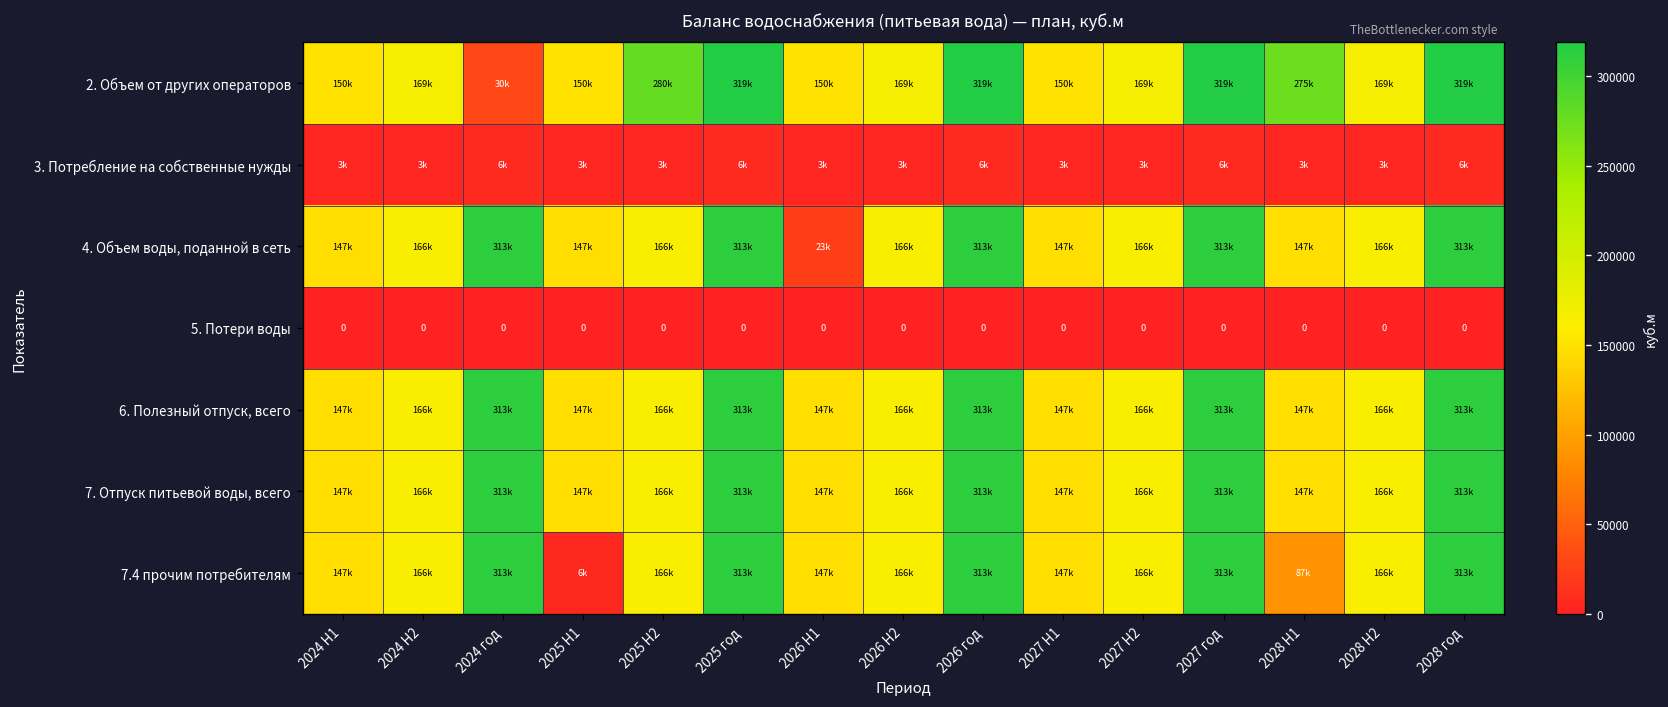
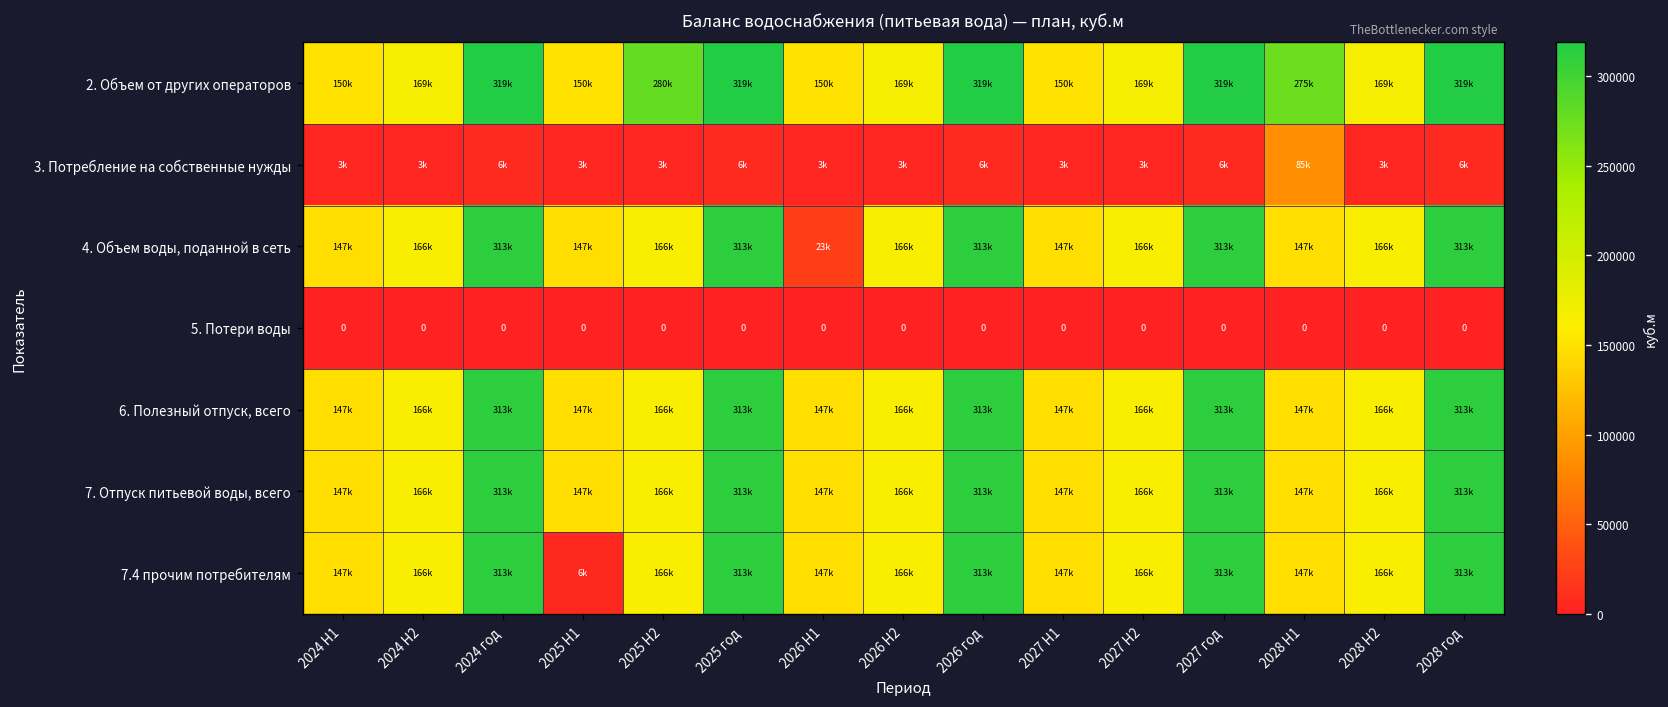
  {
    "2. Объем от других операторов": {
      "2024 H1": "150k",
      "2024 H2": "169k",
-     "2024 год": "30k",
+     "2024 год": "319k",
      "2025 H1": "150k",
      "2025 H2": "280k",
      "2025 год": "319k",
      "2026 H1": "150k",
      "2026 H2": "169k",
      "2026 год": "319k",
      "2027 H1": "150k",
      "2027 H2": "169k",
      "2027 год": "319k",
      "2028 H1": "275k",
      "2028 H2": "169k",
      "2028 год": "319k"
    },
    "3. Потребление на собственные нужды": {
      "2024 H1": "3k",
      "2024 H2": "3k",
      "2024 год": "6k",
      "2025 H1": "3k",
      "2025 H2": "3k",
      "2025 год": "6k",
      "2026 H1": "3k",
      "2026 H2": "3k",
      "2026 год": "6k",
      "2027 H1": "3k",
      "2027 H2": "3k",
      "2027 год": "6k",
-     "2028 H1": "3k",
+     "2028 H1": "85k",
      "2028 H2": "3k",
      "2028 год": "6k"
    },
    "4. Объем воды, поданной в сеть": {
      "2024 H1": "147k",
      "2024 H2": "166k",
      "2024 год": "313k",
      "2025 H1": "147k",
      "2025 H2": "166k",
      "2025 год": "313k",
      "2026 H1": "23k",
      "2026 H2": "166k",
      "2026 год": "313k",
      "2027 H1": "147k",
      "2027 H2": "166k",
      "2027 год": "313k",
      "2028 H1": "147k",
      "2028 H2": "166k",
      "2028 год": "313k"
    },
    "5. Потери воды": {
      "2024 H1": "0",
      "2024 H2": "0",
      "2024 год": "0",
      "2025 H1": "0",
      "2025 H2": "0",
      "2025 год": "0",
      "2026 H1": "0",
      "2026 H2": "0",
      "2026 год": "0",
      "2027 H1": "0",
      "2027 H2": "0",
      "2027 год": "0",
      "2028 H1": "0",
      "2028 H2": "0",
      "2028 год": "0"
    },
    "6. Полезный отпуск, всего": {
      "2024 H1": "147k",
      "2024 H2": "166k",
      "2024 год": "313k",
      "2025 H1": "147k",
      "2025 H2": "166k",
      "2025 год": "313k",
      "2026 H1": "147k",
      "2026 H2": "166k",
      "2026 год": "313k",
      "2027 H1": "147k",
      "2027 H2": "166k",
      "2027 год": "313k",
      "2028 H1": "147k",
      "2028 H2": "166k",
      "2028 год": "313k"
    },
    "7. Отпуск питьевой воды, всего": {
      "2024 H1": "147k",
      "2024 H2": "166k",
      "2024 год": "313k",
      "2025 H1": "147k",
      "2025 H2": "166k",
      "2025 год": "313k",
      "2026 H1": "147k",
      "2026 H2": "166k",
      "2026 год": "313k",
      "2027 H1": "147k",
      "2027 H2": "166k",
      "2027 год": "313k",
      "2028 H1": "147k",
      "2028 H2": "166k",
      "2028 год": "313k"
    },
    "7.4 прочим потребителям": {
      "2024 H1": "147k",
      "2024 H2": "166k",
      "2024 год": "313k",
      "2025 H1": "6k",
      "2025 H2": "166k",
      "2025 год": "313k",
      "2026 H1": "147k",
      "2026 H2": "166k",
      "2026 год": "313k",
      "2027 H1": "147k",
      "2027 H2": "166k",
      "2027 год": "313k",
-     "2028 H1": "87k",
+     "2028 H1": "147k",
      "2028 H2": "166k",
      "2028 год": "313k"
    }
  }
